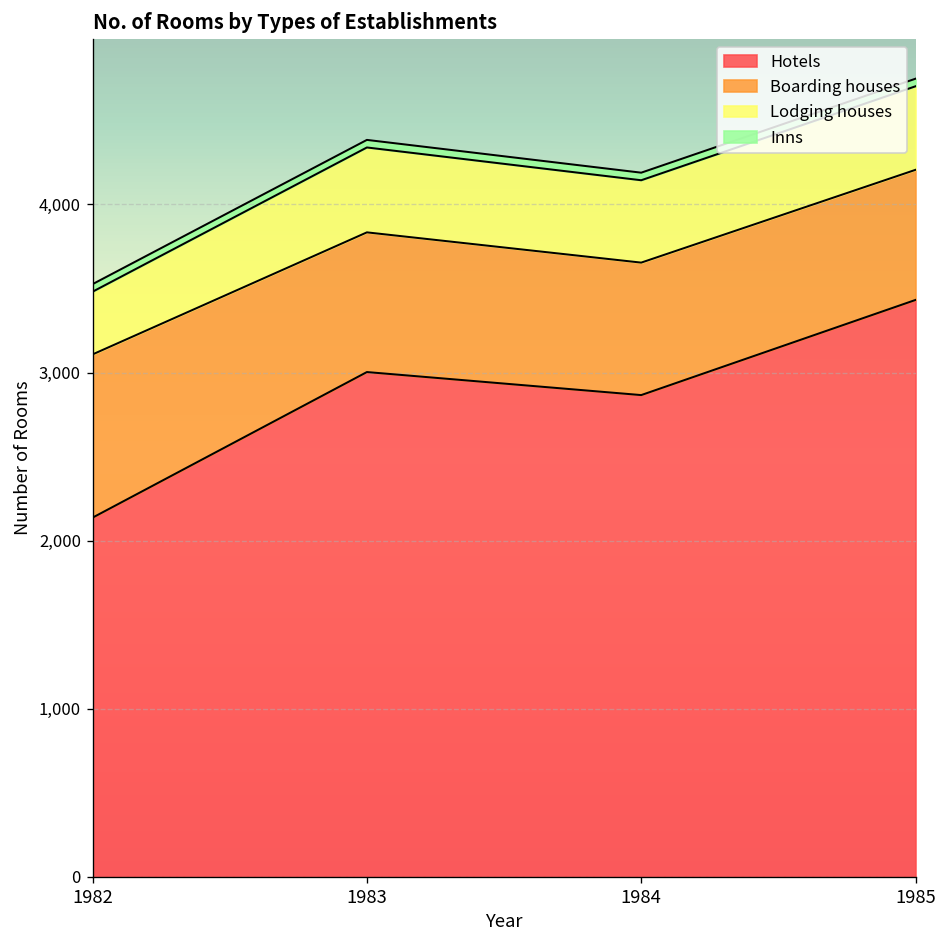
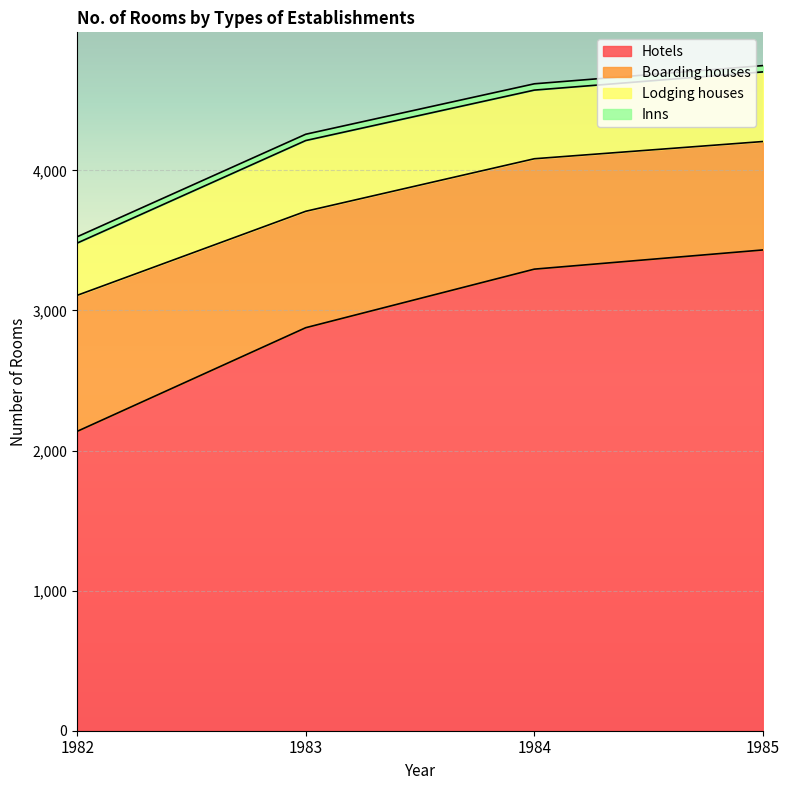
  {
    "Hotels": {
      "1982": "2,140",
-     "1983": "3,000",
-     "1984": "2,870",
+     "1983": "2,880",
+     "1984": "3,300",
      "1985": "3,430"
    },
    "Boarding houses": {
      "1982": "970",
      "1983": "830",
      "1984": "790",
      "1985": "770"
    },
    "Lodging houses": {
      "1982": "370",
      "1983": "510",
      "1984": "490",
      "1985": "500"
    },
    "Inns": {
      "1982": "50",
      "1983": "50",
      "1984": "50",
      "1985": "50"
    }
  }
